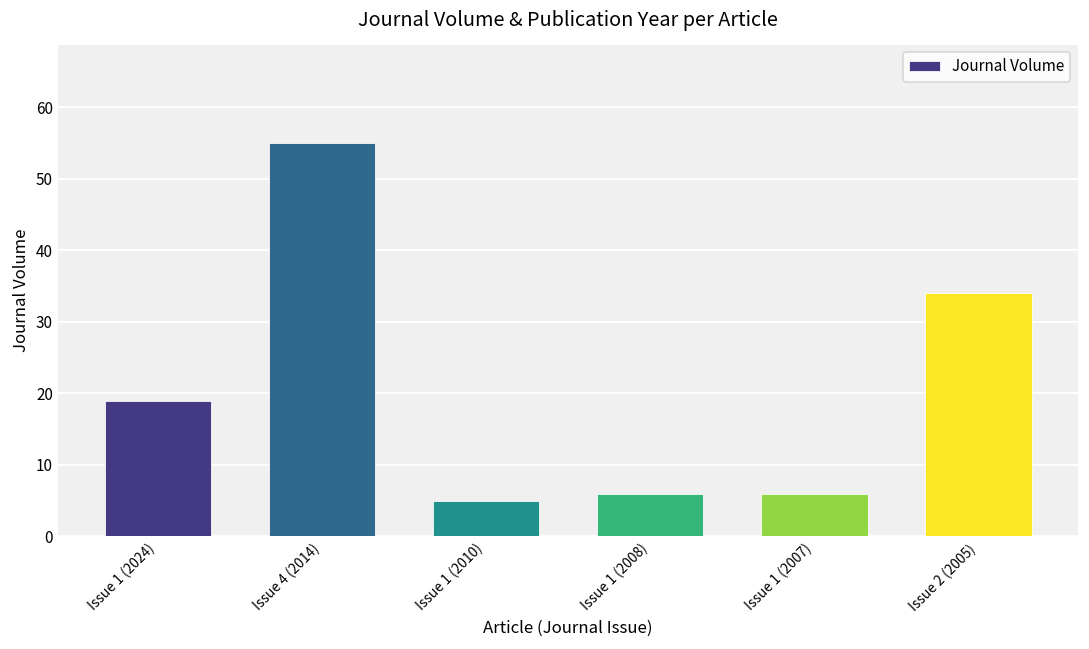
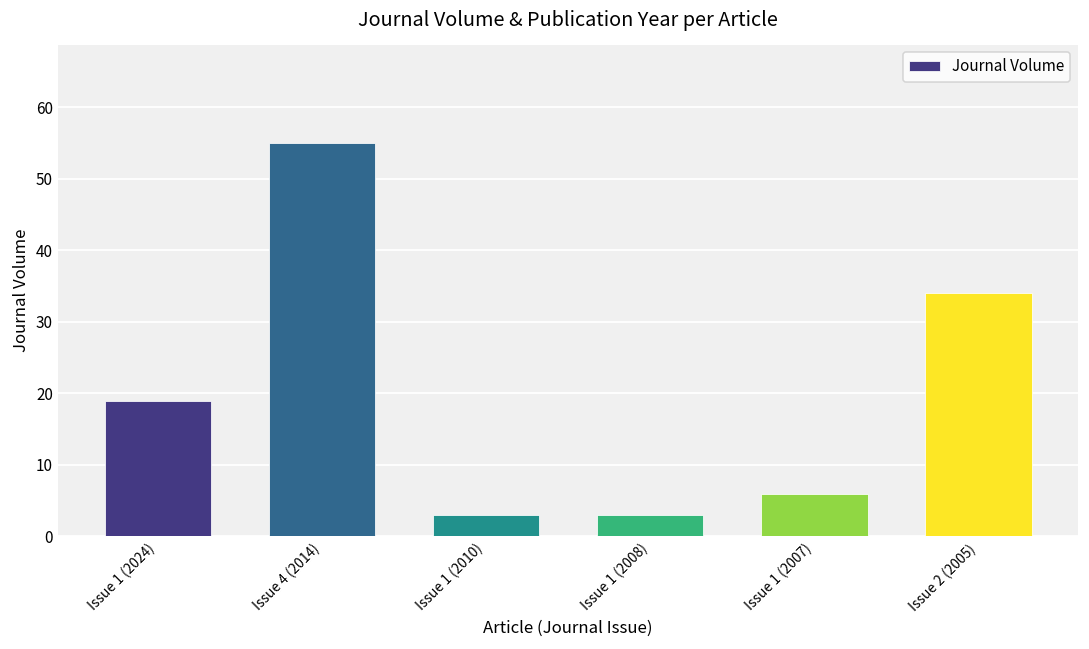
  {
    "Issue 1 (2024)": 19,
    "Issue 4 (2014)": 55,
-   "Issue 1 (2010)": 5,
-   "Issue 1 (2008)": 6,
+   "Issue 1 (2010)": 3,
+   "Issue 1 (2008)": 3,
    "Issue 1 (2007)": 6,
    "Issue 2 (2005)": 34
  }
